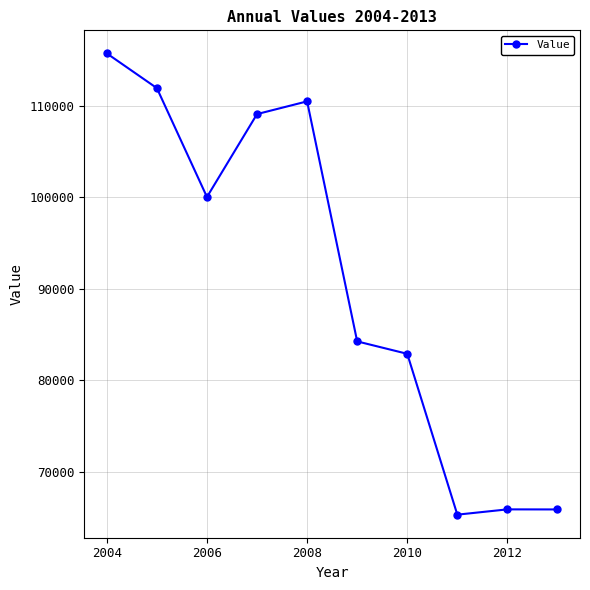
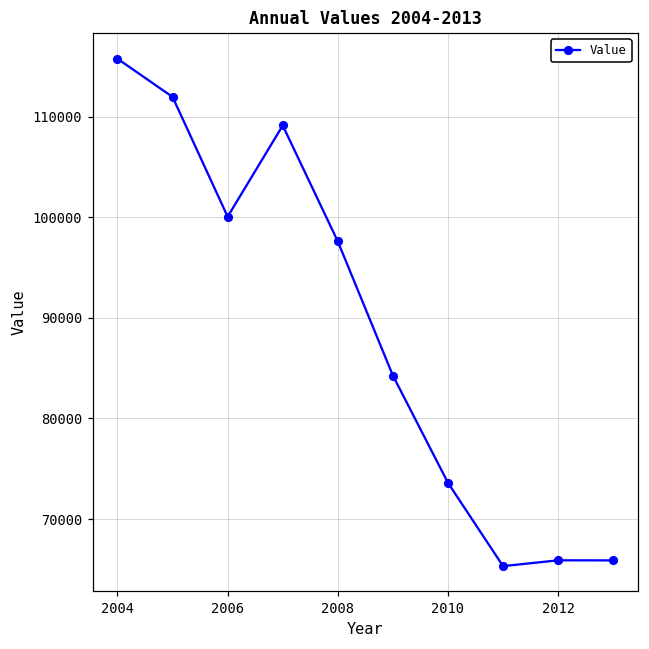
  {
    "2004": 116000,
    "2006": 100000,
-   "2008": 111000,
-   "2010": 83000,
+   "2008": 98000,
+   "2010": 74000,
    "2012": 66000
  }
